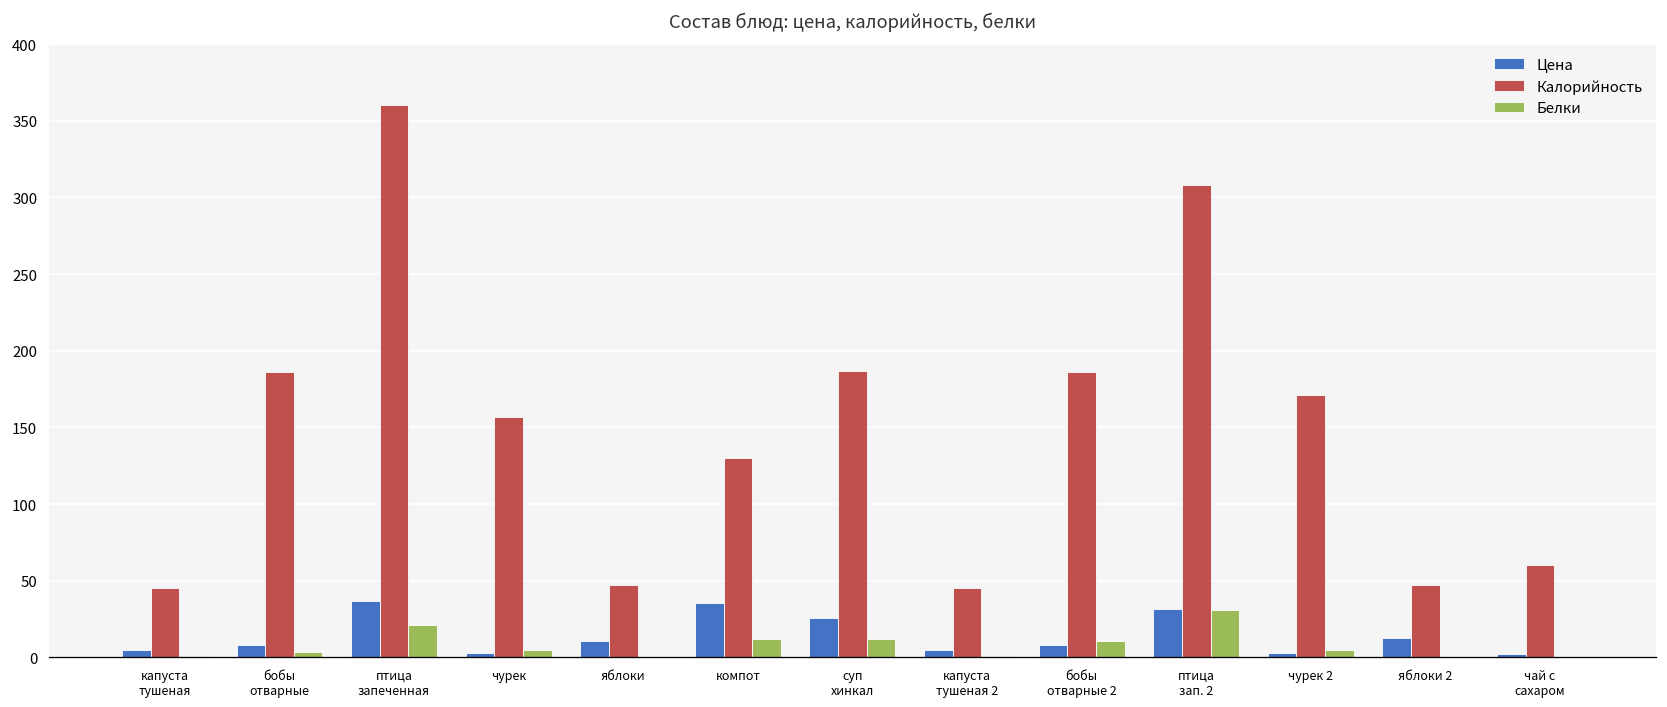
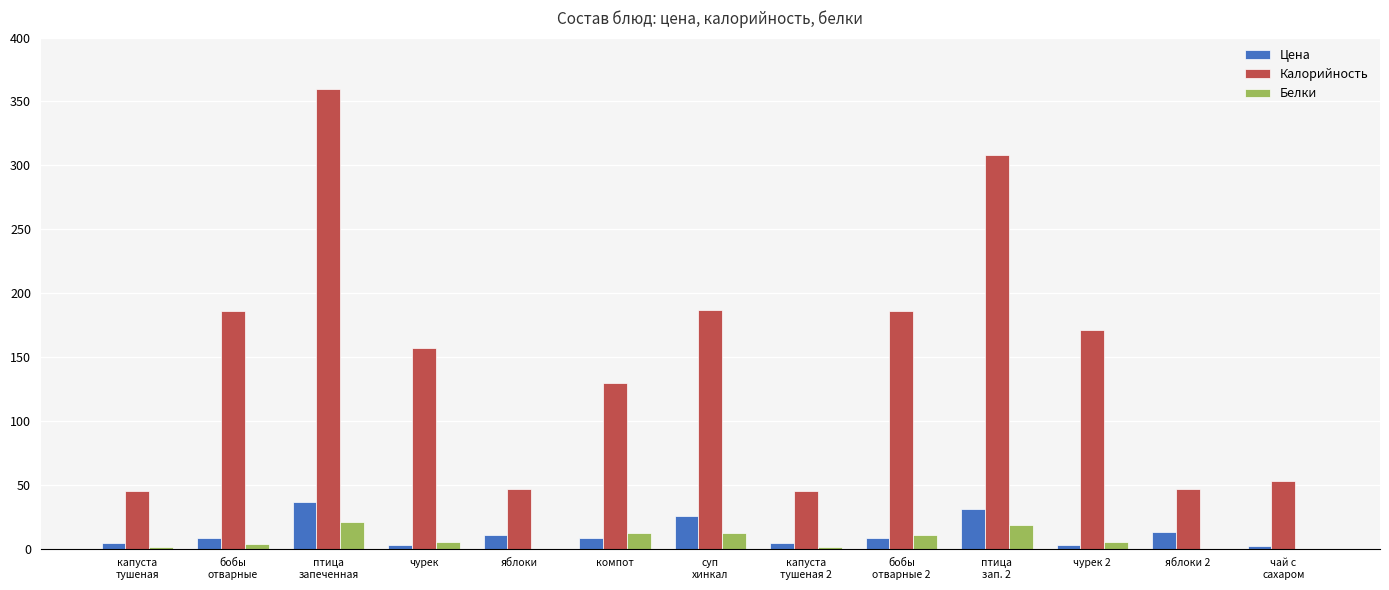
  {
    "Цена": {
      "капуста тушеная": 5,
      "бобы отварные": 8,
      "птица запеченная": 37,
      "чурек": 3,
      "яблоки": 11,
-     "компот": 35,
+     "компот": 9,
      "суп хинкал": 26,
      "капуста тушеная 2": 5,
      "бобы отварные 2": 8,
      "птица зап. 2": 31,
      "чурек 2": 3,
      "яблоки 2": 13,
      "чай с сахаром": 2
    },
    "Калорийность": {
      "капуста тушеная": 45,
      "бобы отварные": 186,
      "птица запеченная": 360,
      "чурек": 157,
      "яблоки": 47,
      "компот": 130,
      "суп хинкал": 187,
      "капуста тушеная 2": 45,
      "бобы отварные 2": 186,
      "птица зап. 2": 308,
      "чурек 2": 171,
      "яблоки 2": 47,
-     "чай с сахаром": 60
+     "чай с сахаром": 53
    },
    "Белки": {
      "бобы отварные": 4,
      "птица запеченная": 21,
      "чурек": 5,
      "яблоки": 0,
      "компот": 12,
      "суп хинкал": 12,
      "бобы отварные 2": 11,
-     "птица зап. 2": 31,
+     "птица зап. 2": 18,
      "чурек 2": 5,
      "яблоки 2": 0
    }
  }
